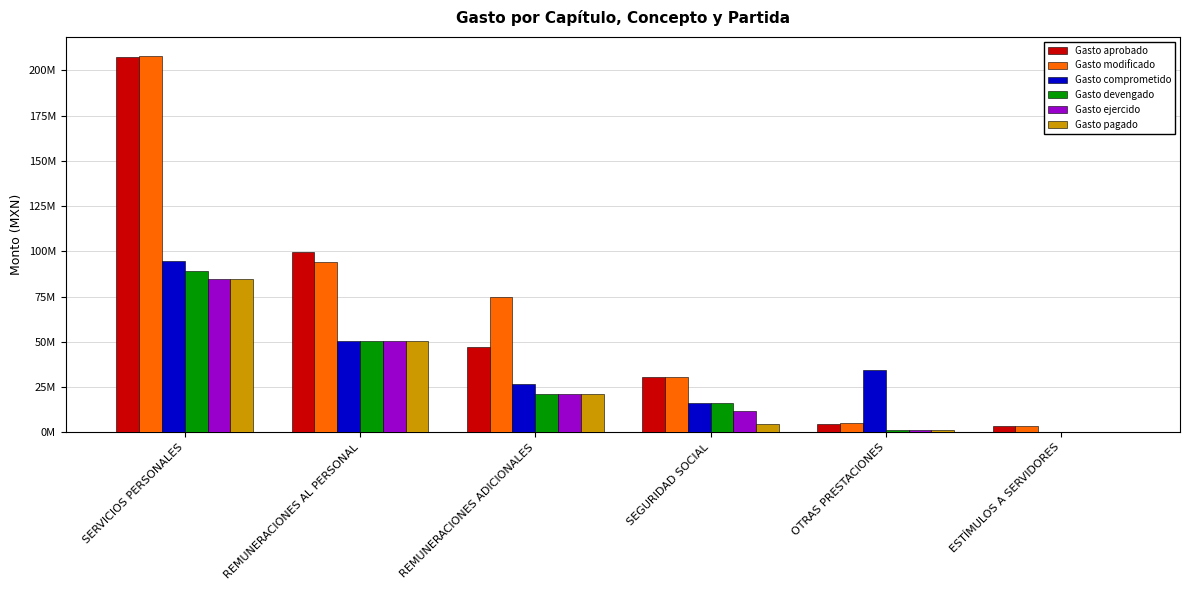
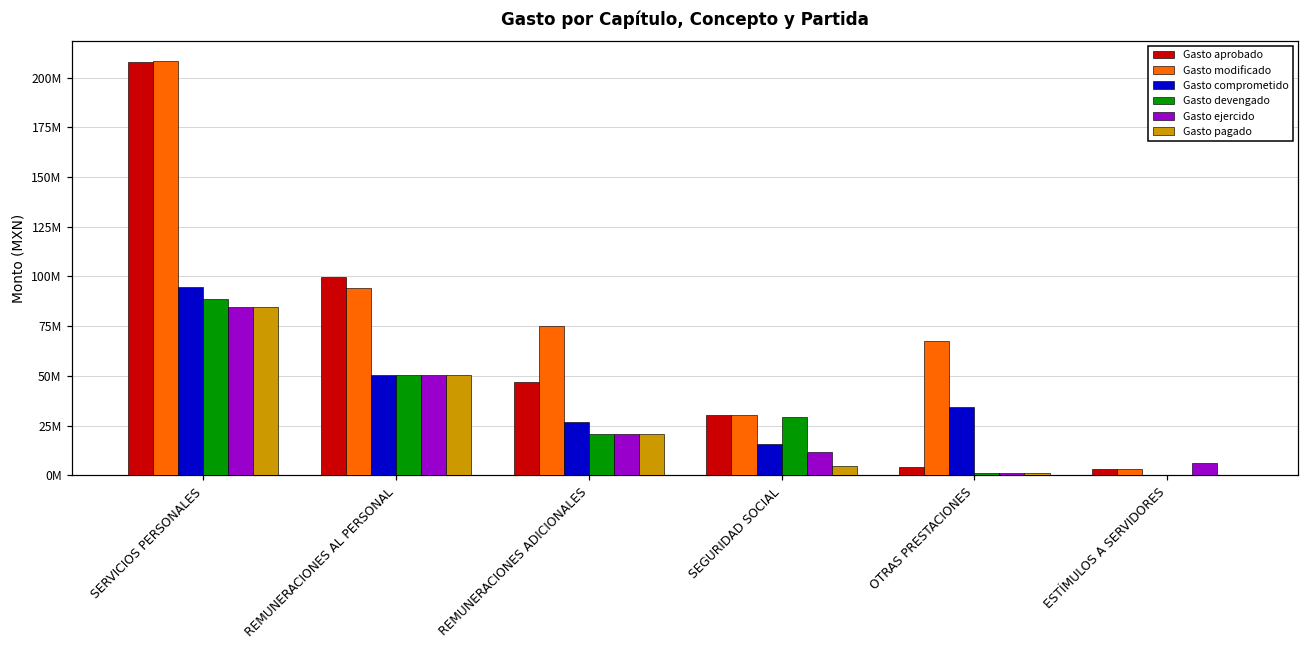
  {
    "Gasto aprobado": {
      "SERVICIOS PERSONALES": 208000000,
      "REMUNERACIONES AL PERSONAL": 100000000,
      "REMUNERACIONES ADICIONALES": 47000000,
      "SEGURIDAD SOCIAL": 30000000,
      "OTRAS PRESTACIONES": 4000000,
      "ESTÍMULOS A SERVIDORES": 3000000
    },
    "Gasto modificado": {
      "SERVICIOS PERSONALES": 208000000,
      "REMUNERACIONES AL PERSONAL": 94000000,
      "REMUNERACIONES ADICIONALES": 75000000,
      "SEGURIDAD SOCIAL": 30000000,
-     "OTRAS PRESTACIONES": 5000000,
+     "OTRAS PRESTACIONES": 67000000,
      "ESTÍMULOS A SERVIDORES": 3000000
    },
    "Gasto comprometido": {
      "SERVICIOS PERSONALES": 95000000,
      "REMUNERACIONES AL PERSONAL": 50000000,
      "REMUNERACIONES ADICIONALES": 27000000,
      "SEGURIDAD SOCIAL": 16000000,
      "OTRAS PRESTACIONES": 35000000
    },
    "Gasto devengado": {
      "SERVICIOS PERSONALES": 89000000,
      "REMUNERACIONES AL PERSONAL": 50000000,
      "REMUNERACIONES ADICIONALES": 21000000,
-     "SEGURIDAD SOCIAL": 16000000
+     "SEGURIDAD SOCIAL": 30000000
    },
    "Gasto ejercido": {
      "SERVICIOS PERSONALES": 85000000,
      "REMUNERACIONES AL PERSONAL": 50000000,
      "REMUNERACIONES ADICIONALES": 21000000,
      "SEGURIDAD SOCIAL": 12000000,
-     "ESTÍMULOS A SERVIDORES": 0
+     "ESTÍMULOS A SERVIDORES": 6000000
    },
    "Gasto pagado": {
      "SERVICIOS PERSONALES": 85000000,
      "REMUNERACIONES AL PERSONAL": 50000000,
      "REMUNERACIONES ADICIONALES": 21000000,
      "SEGURIDAD SOCIAL": 5000000
    }
  }
